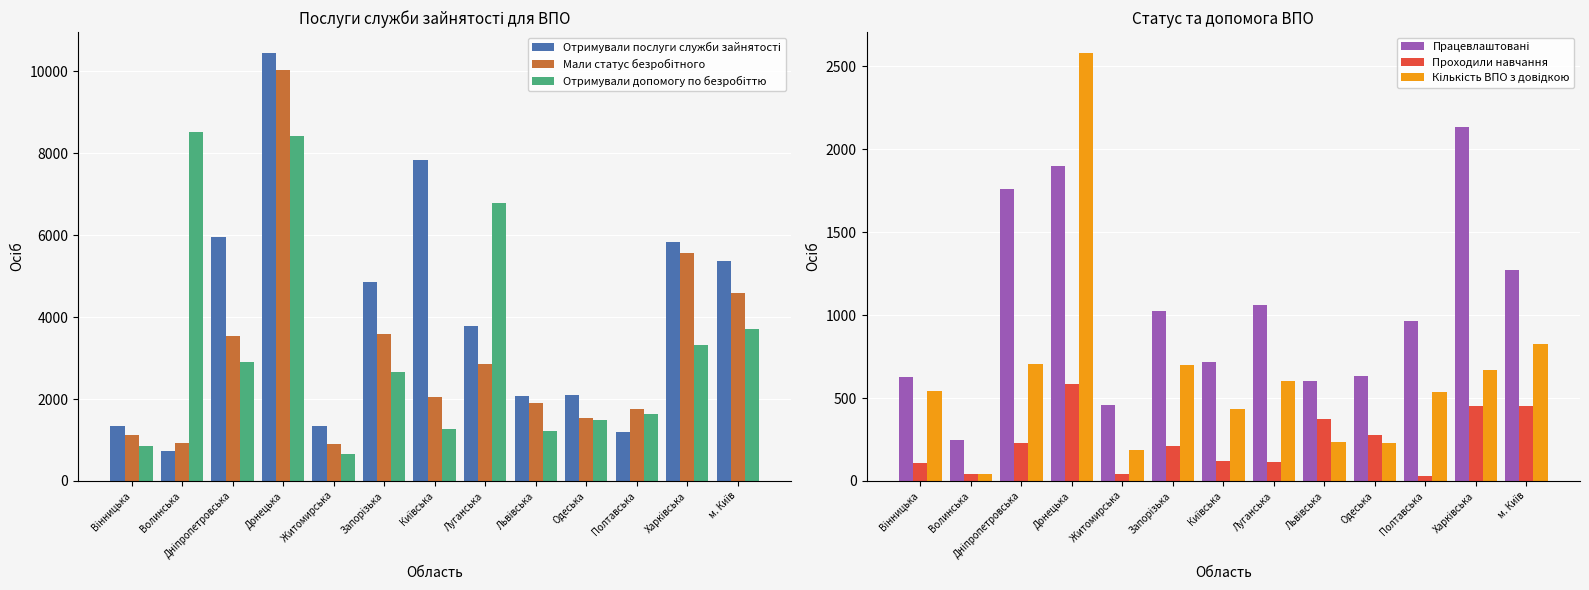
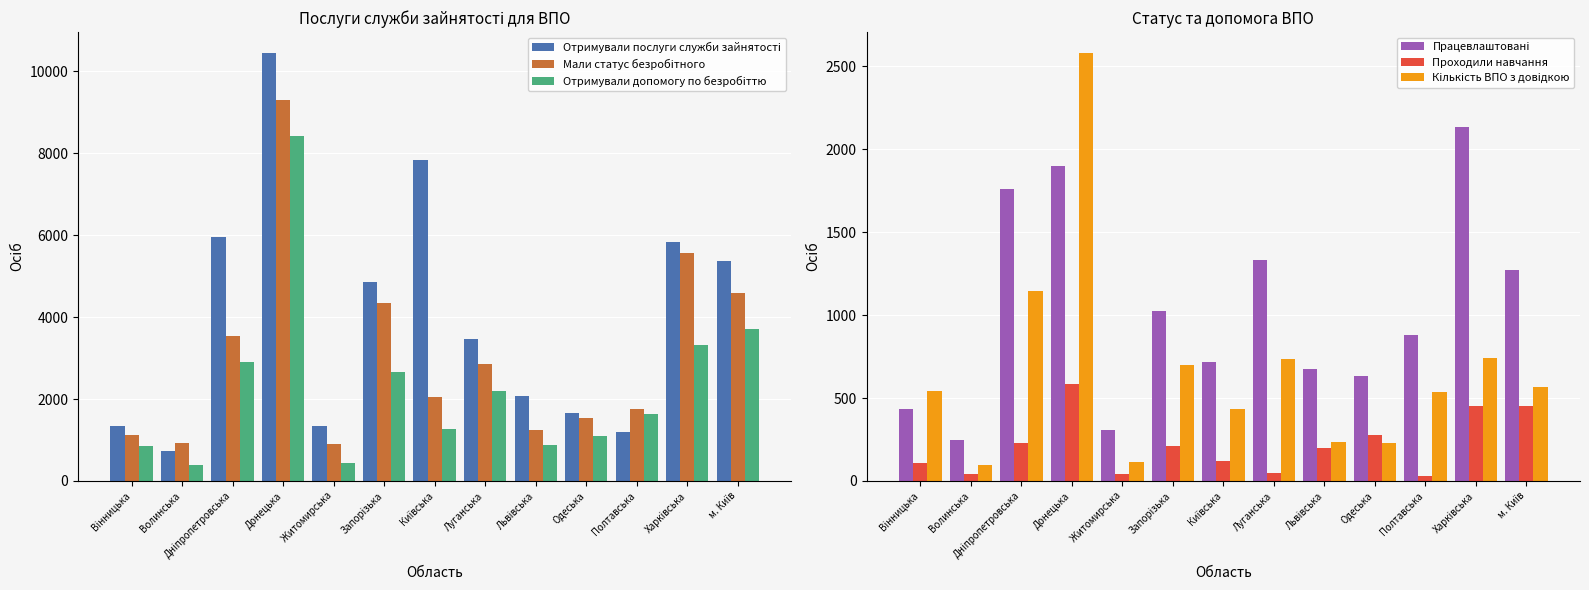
  {
    "Послуги служби зайнятості для ВПО": {
      "Отримували послуги служби зайнятості": {
        "Вінницька": 1300,
        "Волинська": 700,
        "Дніпропетровська": 6000,
        "Донецька": 10400,
        "Житомирська": 1300,
        "Запорізька": 4800,
        "Київська": 7800,
-       "Луганська": 3800,
+       "Луганська": 3500,
        "Львівська": 2100,
-       "Одеська": 2100,
+       "Одеська": 1700,
        "Полтавська": 1200,
        "Харківська": 5800,
        "м. Київ": 5400
      },
      "Мали статус безробітного": {
        "Вінницька": 1100,
        "Волинська": 900,
        "Дніпропетровська": 3500,
-       "Донецька": 10000,
+       "Донецька": 9300,
        "Житомирська": 900,
-       "Запорізька": 3600,
+       "Запорізька": 4300,
        "Київська": 2000,
        "Луганська": 2800,
-       "Львівська": 1900,
+       "Львівська": 1200,
        "Одеська": 1500,
        "Полтавська": 1800,
        "Харківська": 5600,
        "м. Київ": 4600
      },
      "Отримували допомогу по безробіттю": {
        "Вінницька": 900,
-       "Волинська": 8500,
+       "Волинська": 400,
        "Дніпропетровська": 2900,
        "Донецька": 8400,
-       "Житомирська": 700,
+       "Житомирська": 400,
        "Запорізька": 2700,
        "Київська": 1300,
-       "Луганська": 6800,
-       "Львівська": 1200,
-       "Одеська": 1500,
+       "Луганська": 2200,
+       "Львівська": 900,
+       "Одеська": 1100,
        "Полтавська": 1600,
        "Харківська": 3300,
        "м. Київ": 3700
      }
    },
    "Статус та допомога ВПО": {
      "Працевлаштовані": {
-       "Вінницька": 630,
+       "Вінницька": 430,
        "Волинська": 250,
        "Дніпропетровська": 1760,
        "Донецька": 1900,
-       "Житомирська": 460,
+       "Житомирська": 310,
        "Запорізька": 1020,
        "Київська": 720,
-       "Луганська": 1060,
-       "Львівська": 600,
+       "Луганська": 1330,
+       "Львівська": 670,
        "Одеська": 630,
-       "Полтавська": 960,
+       "Полтавська": 880,
        "Харківська": 2130,
        "м. Київ": 1270
      },
      "Проходили навчання": {
        "Вінницька": 110,
        "Волинська": 40,
        "Дніпропетровська": 230,
        "Донецька": 580,
        "Житомирська": 40,
        "Запорізька": 210,
        "Київська": 120,
-       "Луганська": 110,
-       "Львівська": 370,
+       "Луганська": 50,
+       "Львівська": 200,
        "Одеська": 280,
        "Полтавська": 30,
        "Харківська": 450,
        "м. Київ": 450
      },
      "Кількість ВПО з довідкою": {
        "Вінницька": 540,
-       "Волинська": 40,
-       "Дніпропетровська": 710,
+       "Волинська": 90,
+       "Дніпропетровська": 1140,
        "Донецька": 2580,
-       "Житомирська": 190,
+       "Житомирська": 120,
        "Запорізька": 700,
        "Київська": 430,
-       "Луганська": 600,
+       "Луганська": 740,
        "Львівська": 230,
        "Одеська": 230,
        "Полтавська": 540,
-       "Харківська": 670,
-       "м. Київ": 820
+       "Харківська": 740,
+       "м. Київ": 560
      }
    }
  }
